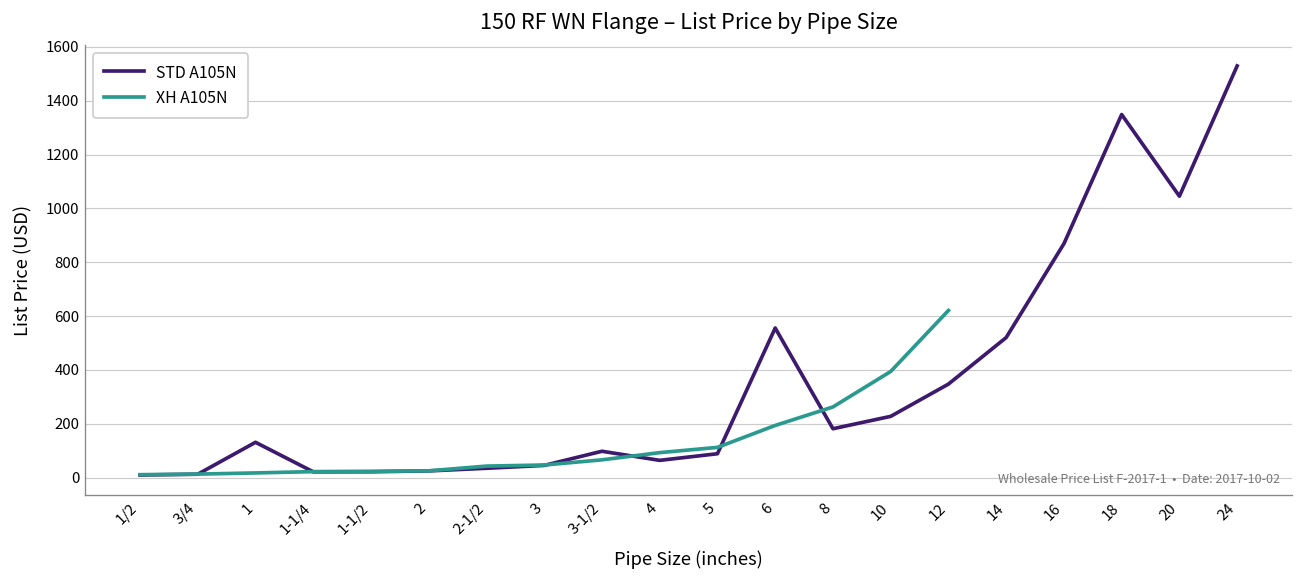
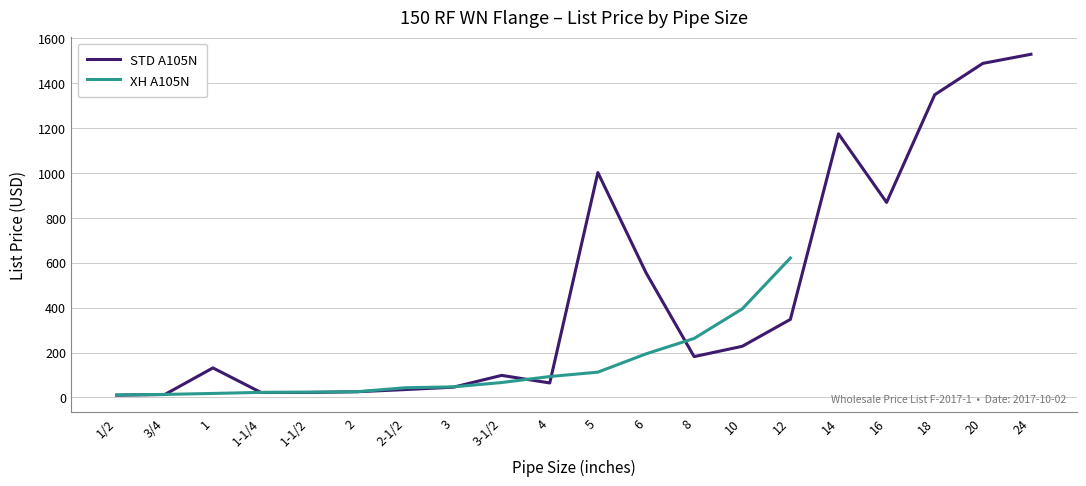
  {
    "STD A105N": {
      "1": 130,
      "3-1/2": 100,
      "4": 60,
-     "5": 90,
+     "5": 1000,
      "6": 560,
      "8": 180,
      "10": 230,
      "12": 350,
-     "14": 520,
+     "14": 1170,
      "16": 870,
      "18": 1350,
-     "20": 1050,
+     "20": 1490,
      "24": 1530
    },
    "XH A105N": {
      "1": 20,
      "3-1/2": 70,
      "4": 90,
      "5": 110,
      "6": 190,
      "8": 260,
      "10": 390,
      "12": 620
    }
  }
